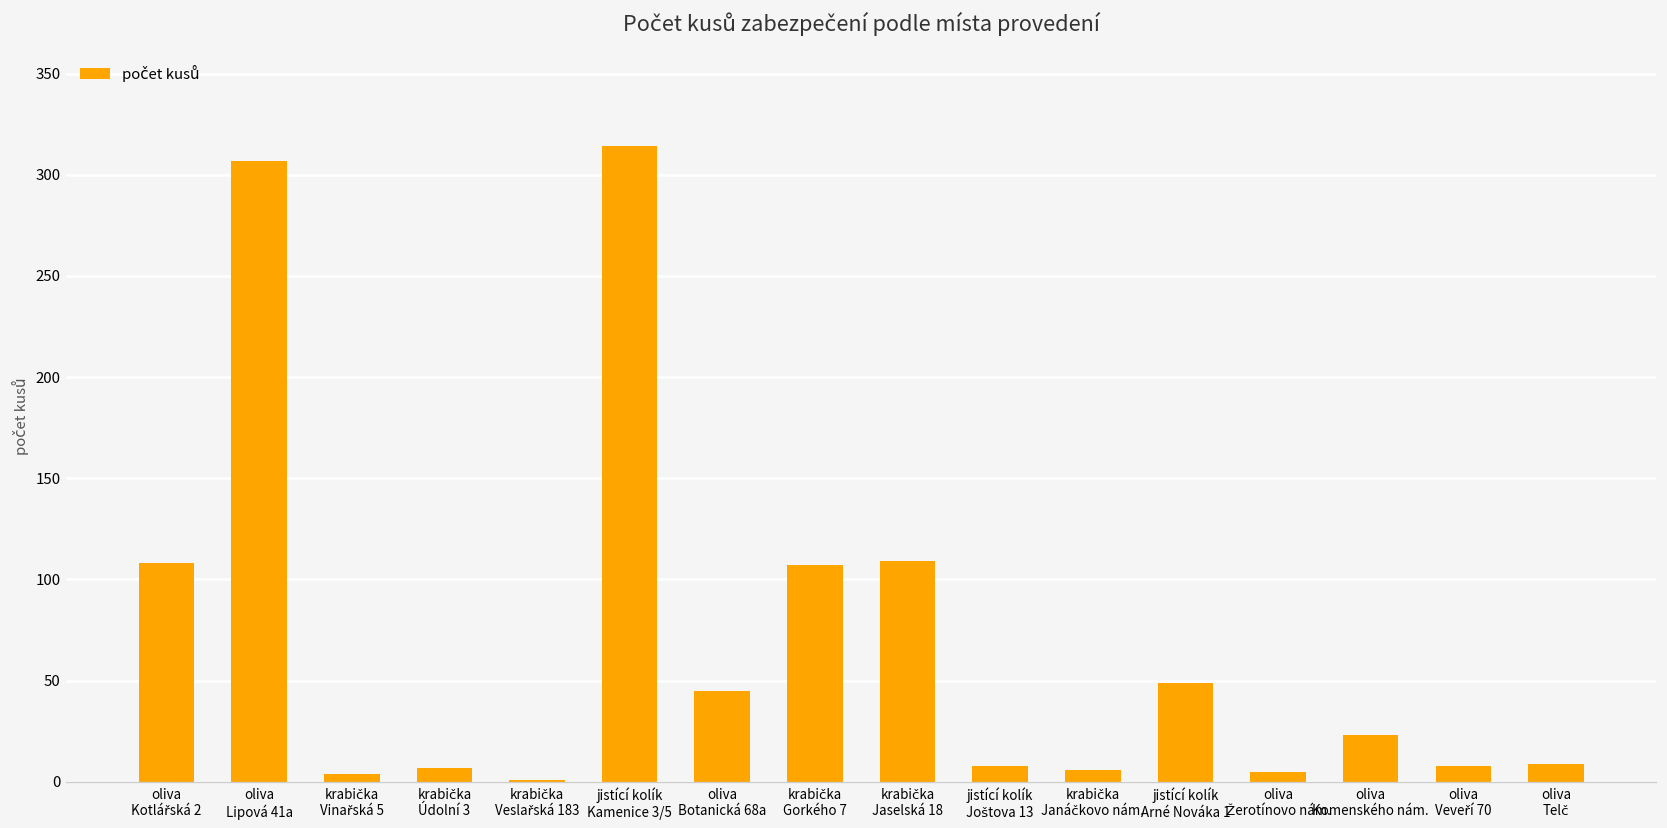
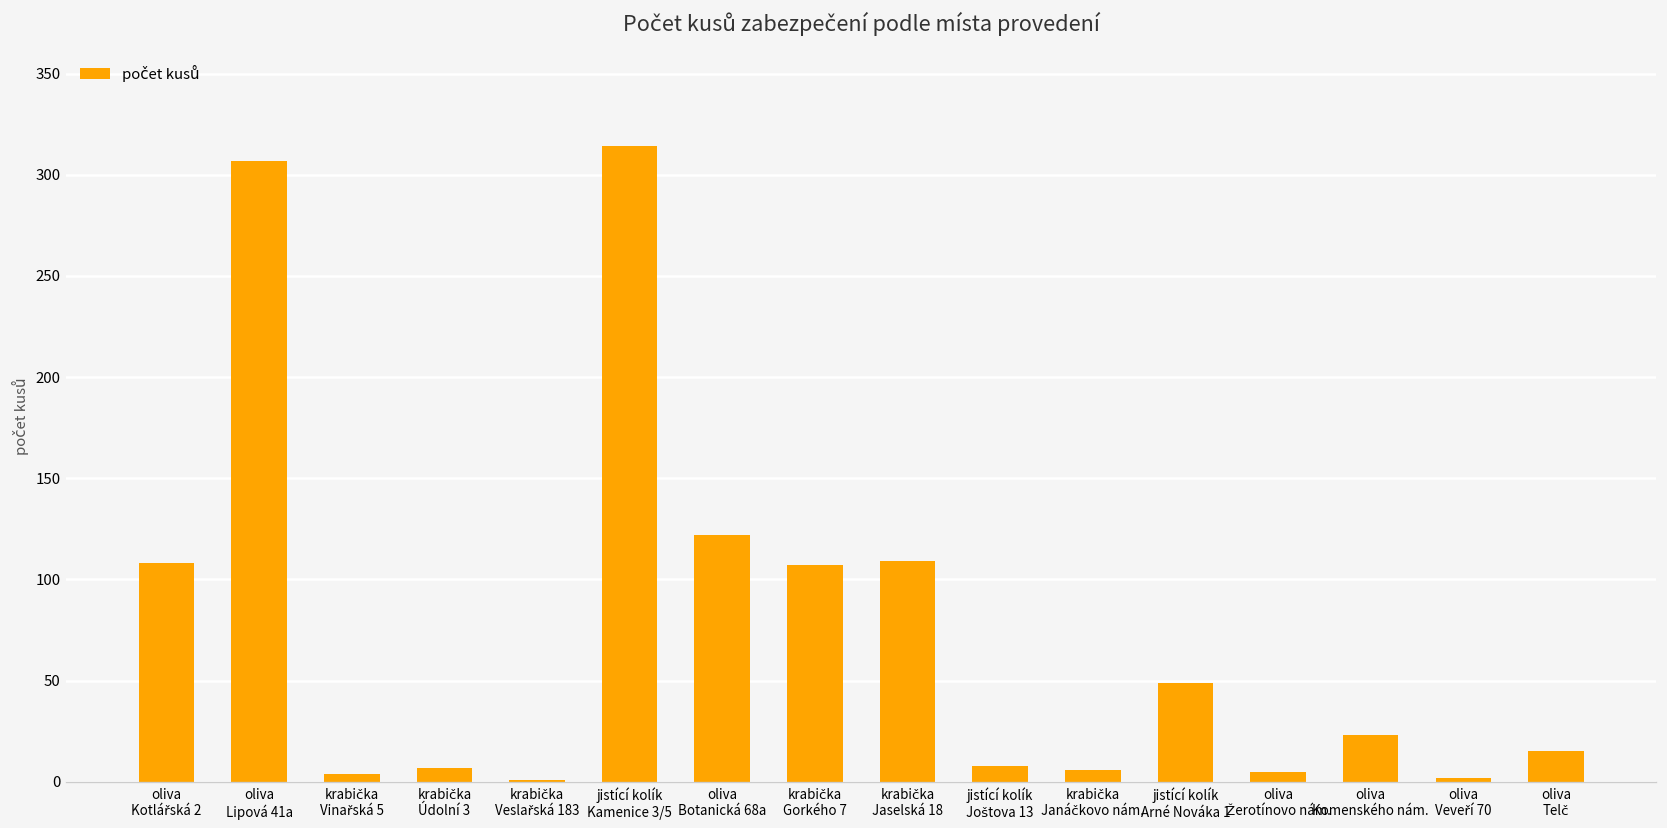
  {
    "oliva Kotlářská 2": 108,
    "oliva Lipová 41a": 307,
    "krabička Vinařská 5": 4,
    "krabička Údolní 3": 7,
    "jistící kolík Kamenice 3/5": 314,
-   "oliva Botanická 68a": 45,
+   "oliva Botanická 68a": 122,
    "krabička Gorkého 7": 107,
    "krabička Jaselská 18": 109,
    "jistící kolík Joštova 13": 8,
    "krabička Janáčkovo nám.": 6,
    "jistící kolík Arné Nováka 1": 49,
-   "oliva Veveří 70": 8,
-   "oliva Telč": 9
+   "oliva Veveří 70": 2,
+   "oliva Telč": 15
  }
